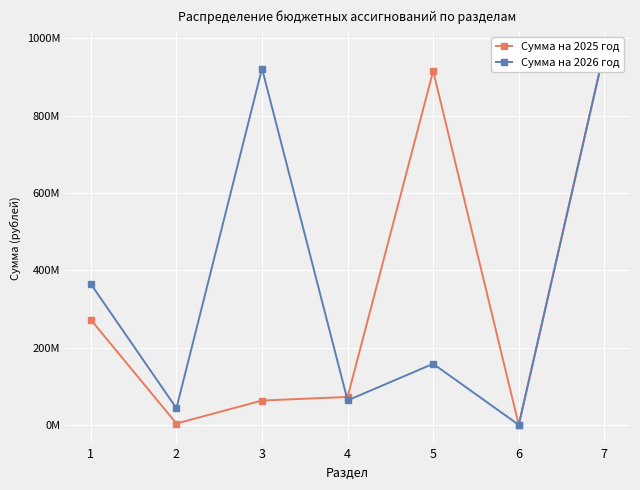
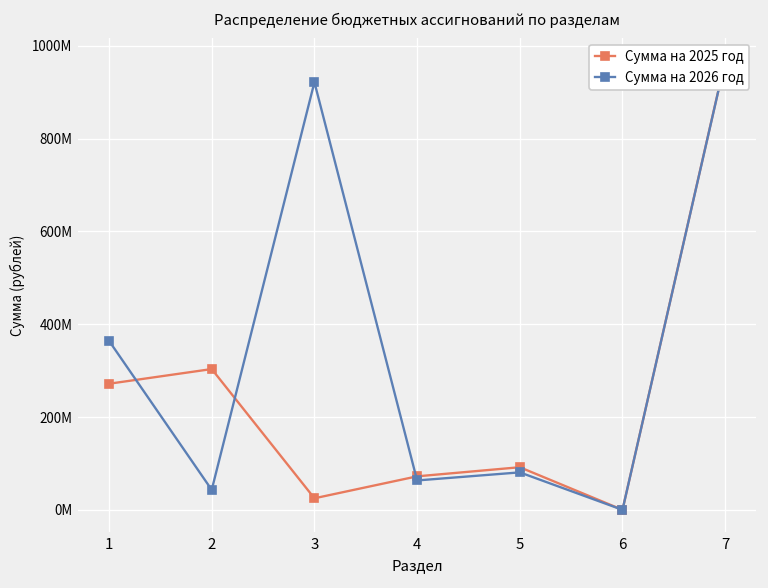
  {
    "Сумма на 2025 год": {
      "1": 270000000,
-     "2": 0,
-     "3": 60000000,
+     "2": 300000000,
+     "3": 30000000,
      "4": 70000000,
-     "5": 920000000
+     "5": 90000000
    },
    "Сумма на 2026 год": {
      "1": 360000000,
      "2": 40000000,
      "3": 920000000,
      "4": 60000000,
-     "5": 160000000
+     "5": 80000000
    }
  }
